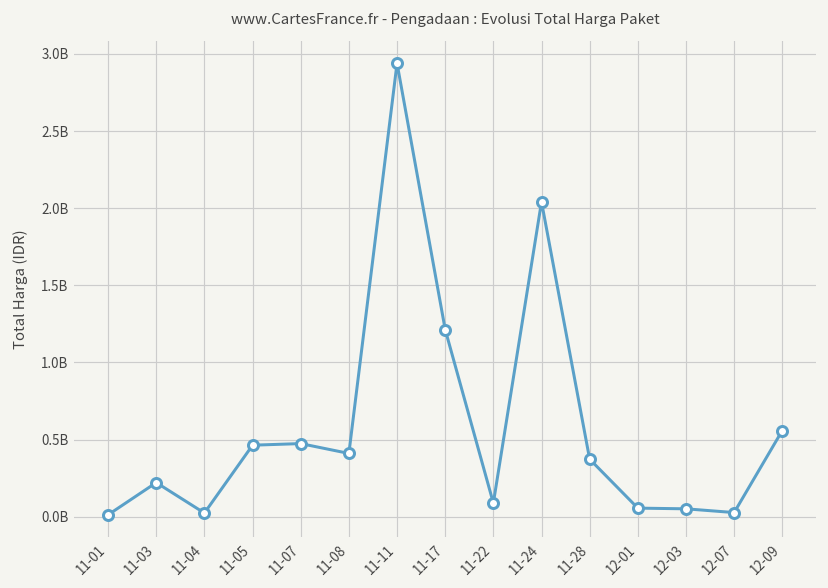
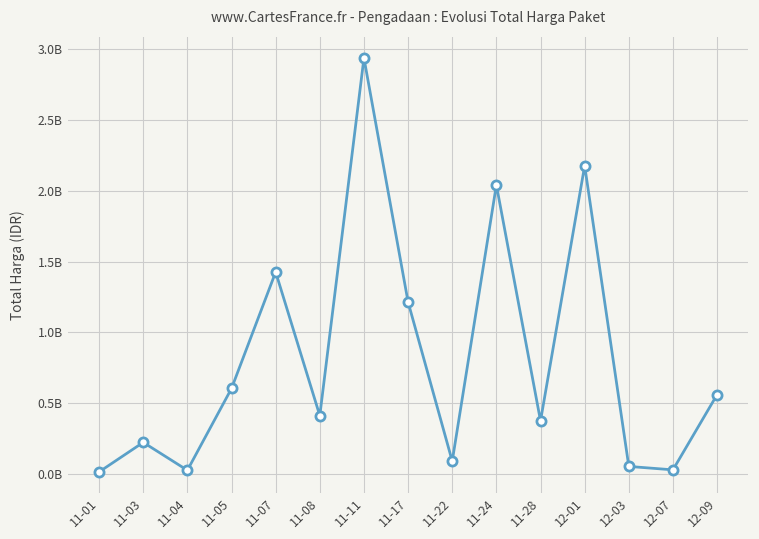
  {
    "11-01": 10000000,
    "11-03": 220000000,
    "11-04": 20000000,
-   "11-05": 460000000,
-   "11-07": 470000000,
+   "11-05": 600000000,
+   "11-07": 1430000000,
    "11-08": 410000000,
    "11-11": 2940000000,
    "11-17": 1210000000,
    "11-22": 90000000,
    "11-24": 2040000000,
    "11-28": 370000000,
-   "12-01": 60000000,
+   "12-01": 2180000000,
    "12-03": 50000000,
    "12-07": 30000000,
    "12-09": 560000000
  }
